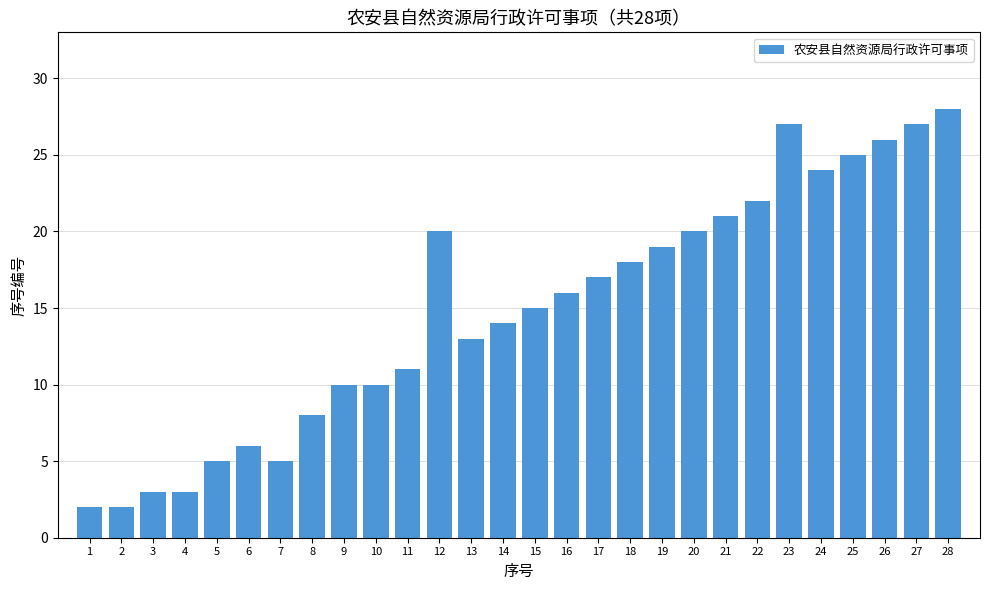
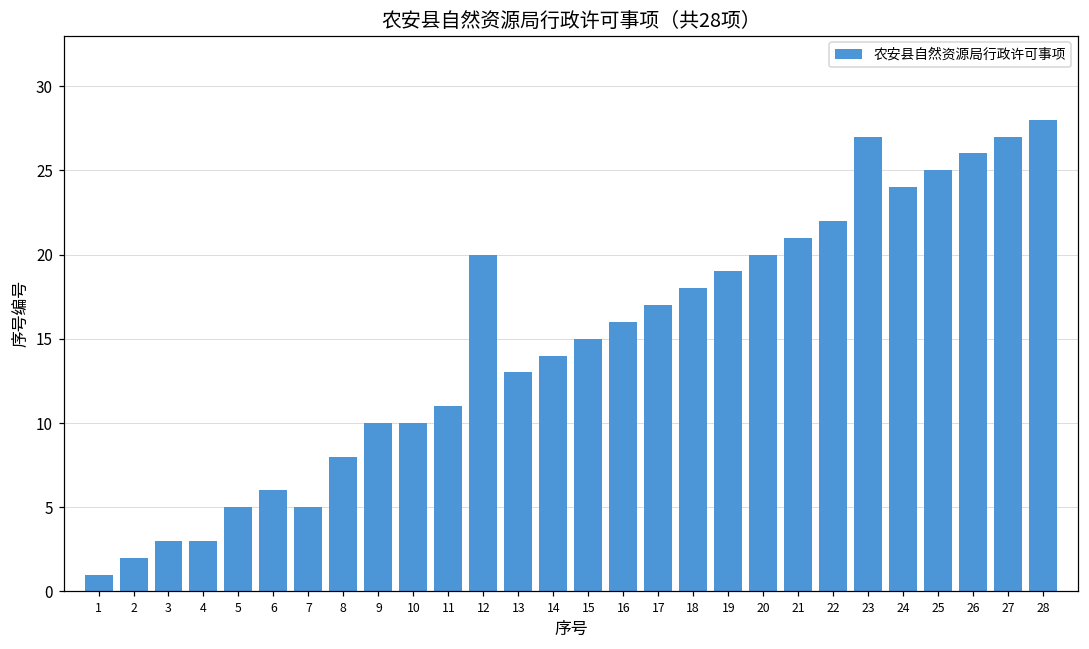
  {
-   "1": 2,
+   "1": 1,
    "2": 2,
    "3": 3,
    "4": 3,
    "5": 5,
    "6": 6,
    "7": 5,
    "8": 8,
    "9": 10,
    "10": 10,
    "11": 11,
    "12": 20,
    "13": 13,
    "14": 14,
    "15": 15,
    "16": 16,
    "17": 17,
    "18": 18,
    "19": 19,
    "20": 20,
    "21": 21,
    "22": 22,
    "23": 27,
    "24": 24,
    "25": 25,
    "26": 26,
    "27": 27,
    "28": 28
  }
